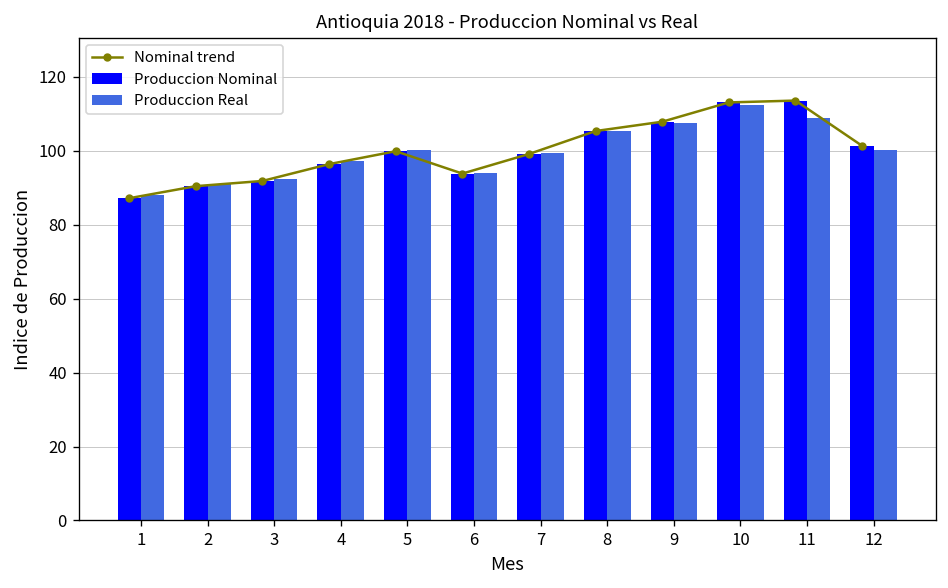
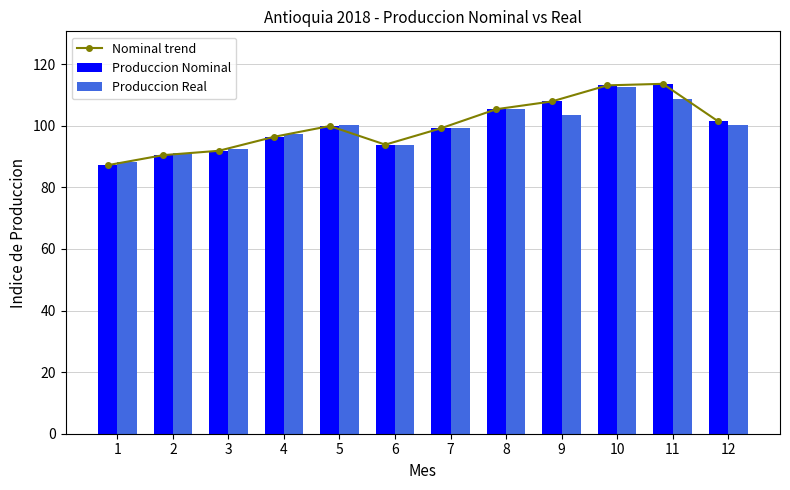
  {
    "Produccion Nominal": {
      "1": 87,
      "2": 90,
      "3": 92,
      "4": 96,
      "5": 100,
      "6": 94,
      "7": 99,
      "8": 105,
      "9": 108,
      "10": 113,
      "11": 114,
      "12": 101
    },
    "Produccion Real": {
      "1": 88,
      "2": 91,
      "3": 92,
      "4": 97,
      "5": 100,
      "6": 94,
      "7": 99,
      "8": 105,
-     "9": 107,
+     "9": 103,
      "10": 112,
      "11": 109,
      "12": 100
    }
  }
